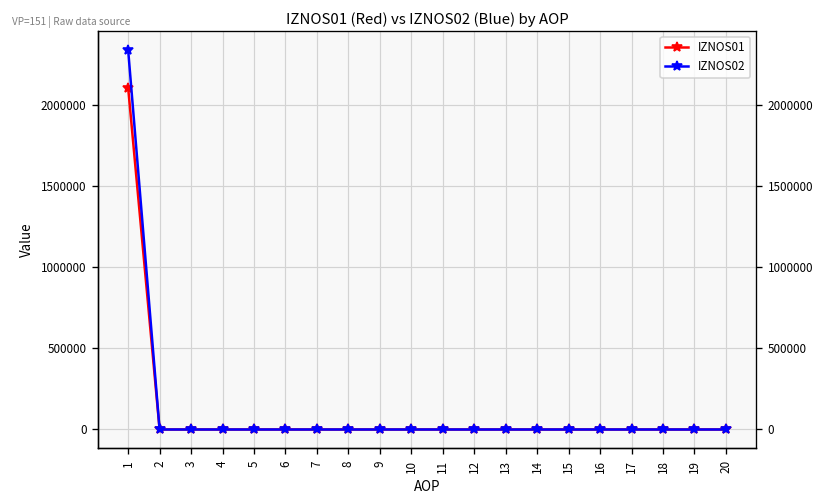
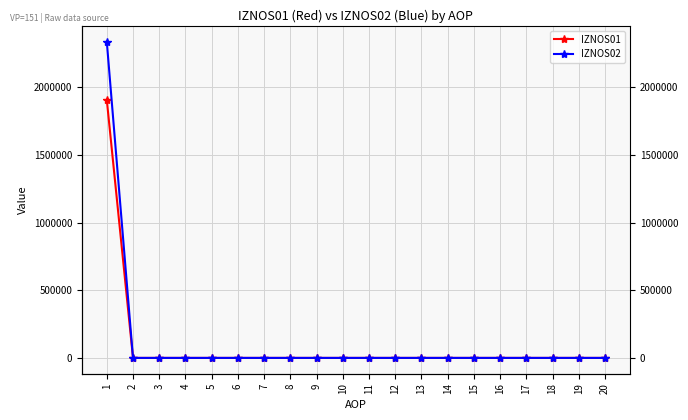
  {
    "IZNOS01": {
-     "1": 2100000
+     "1": 1910000
    },
    "IZNOS02": {
      "1": 2340000
    }
  }
